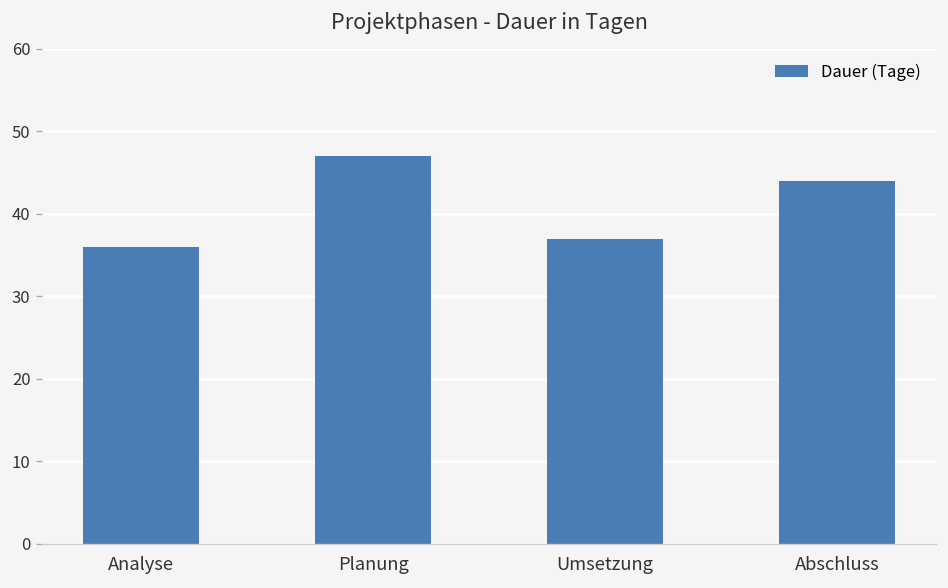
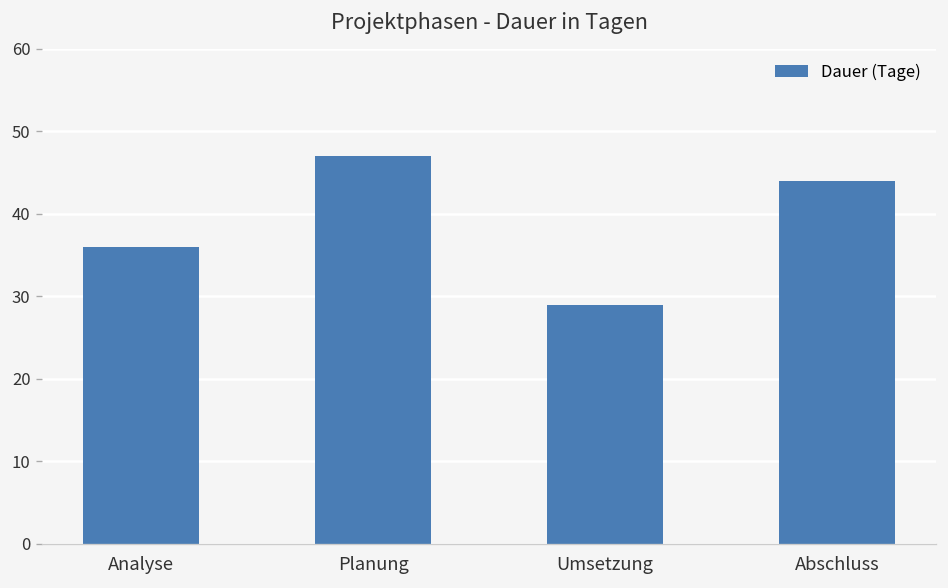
  {
    "Analyse": 36,
    "Planung": 47,
-   "Umsetzung": 37,
+   "Umsetzung": 29,
    "Abschluss": 44
  }
